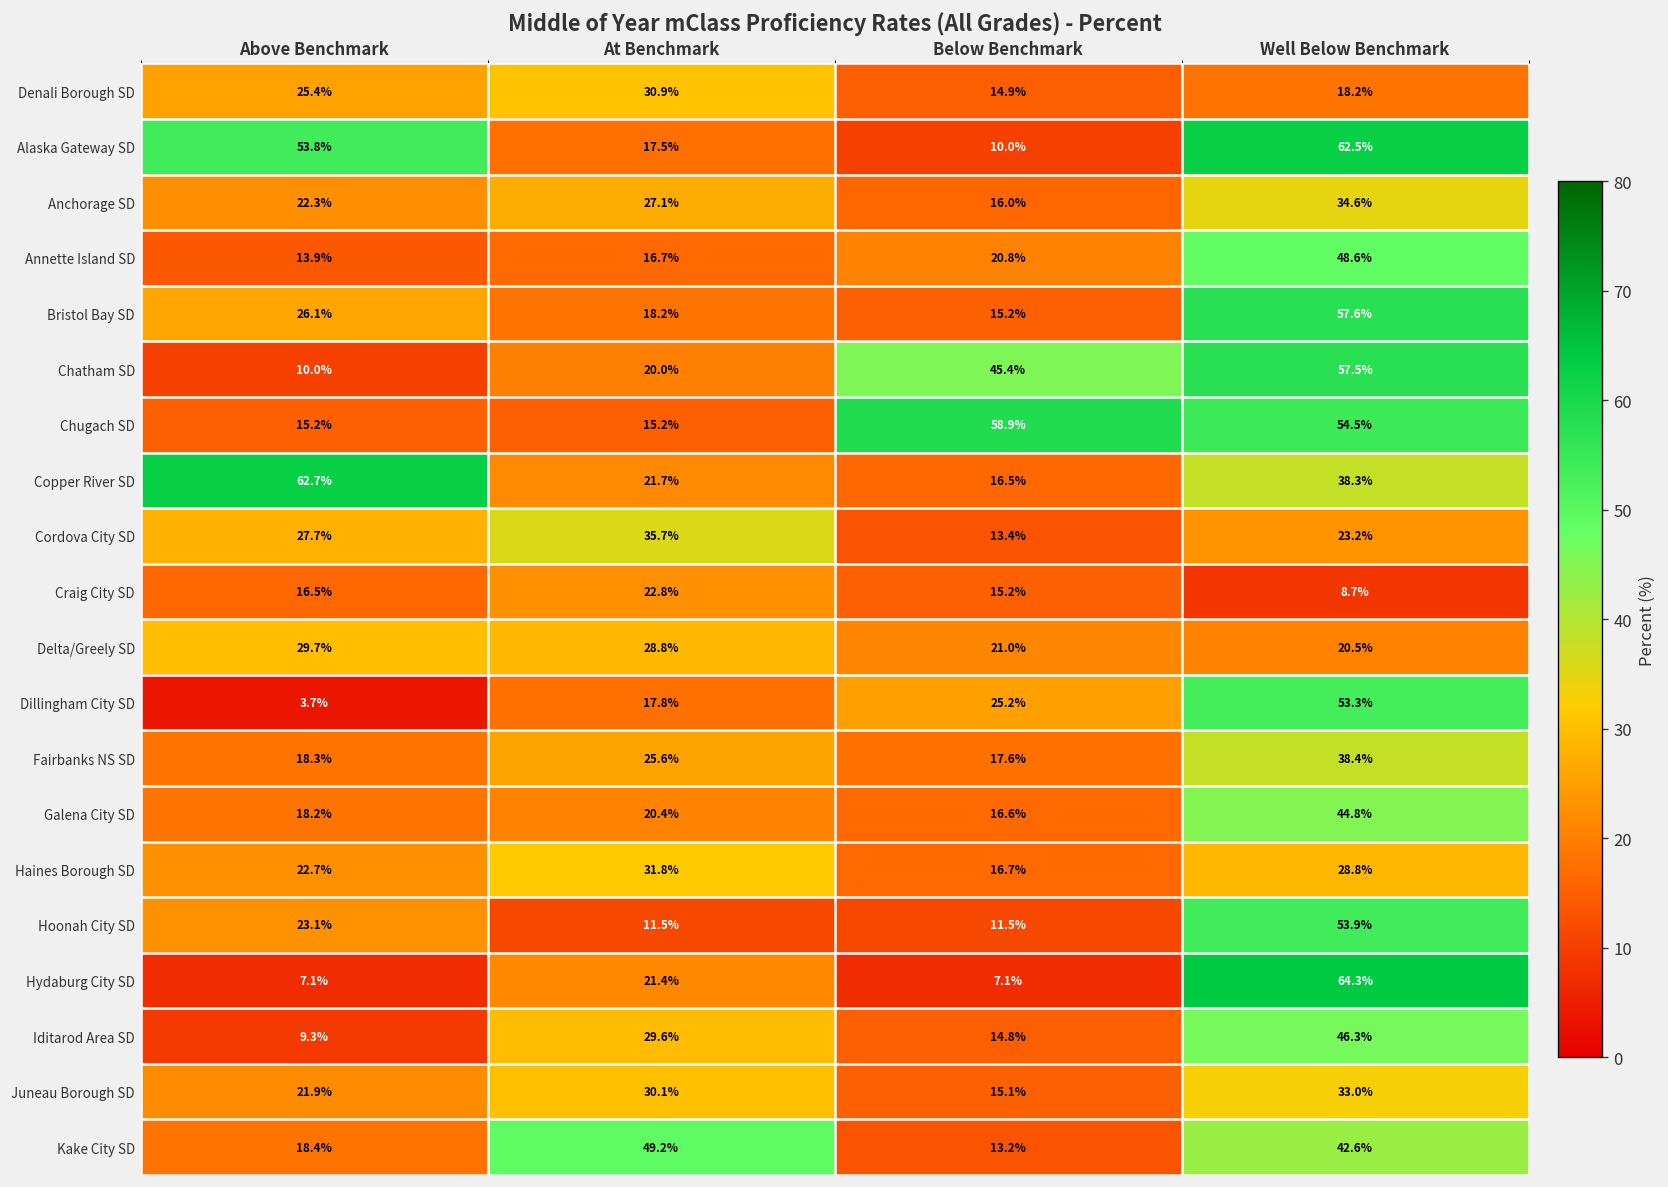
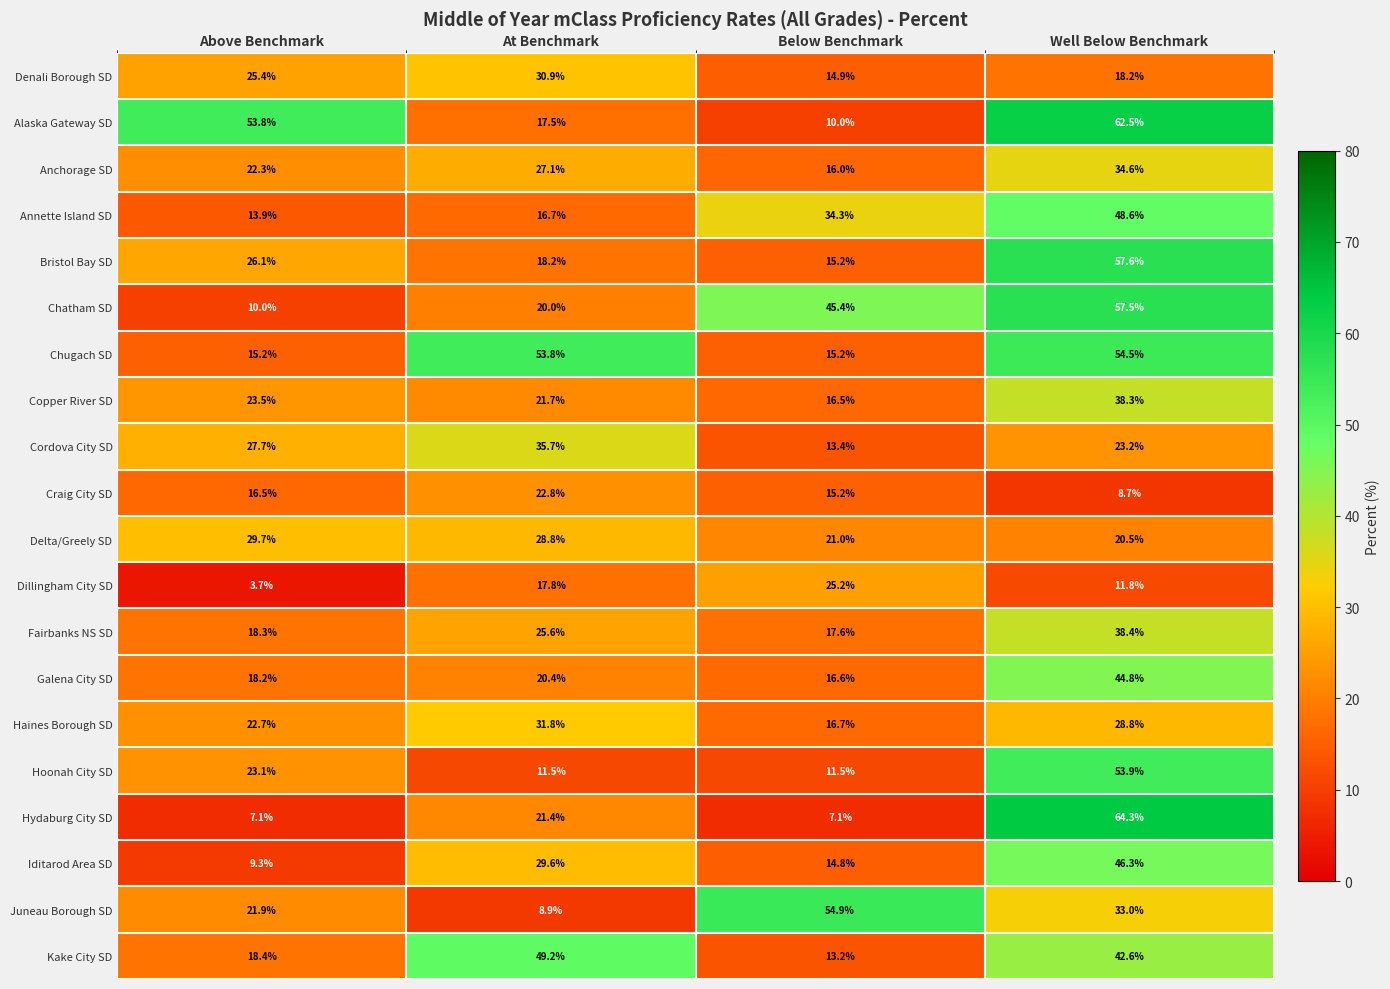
  {
    "Denali Borough SD": {
      "Above Benchmark": "25.4%",
      "At Benchmark": "30.9%",
      "Below Benchmark": "14.9%",
      "Well Below Benchmark": "18.2%"
    },
    "Alaska Gateway SD": {
      "Above Benchmark": "53.8%",
      "At Benchmark": "17.5%",
      "Below Benchmark": "10.0%",
      "Well Below Benchmark": "62.5%"
    },
    "Anchorage SD": {
      "Above Benchmark": "22.3%",
      "At Benchmark": "27.1%",
      "Below Benchmark": "16.0%",
      "Well Below Benchmark": "34.6%"
    },
    "Annette Island SD": {
      "Above Benchmark": "13.9%",
      "At Benchmark": "16.7%",
-     "Below Benchmark": "20.8%",
+     "Below Benchmark": "34.3%",
      "Well Below Benchmark": "48.6%"
    },
    "Bristol Bay SD": {
      "Above Benchmark": "26.1%",
      "At Benchmark": "18.2%",
      "Below Benchmark": "15.2%",
      "Well Below Benchmark": "57.6%"
    },
    "Chatham SD": {
      "Above Benchmark": "10.0%",
      "At Benchmark": "20.0%",
      "Below Benchmark": "45.4%",
      "Well Below Benchmark": "57.5%"
    },
    "Chugach SD": {
      "Above Benchmark": "15.2%",
-     "At Benchmark": "15.2%",
-     "Below Benchmark": "58.9%",
+     "At Benchmark": "53.8%",
+     "Below Benchmark": "15.2%",
      "Well Below Benchmark": "54.5%"
    },
    "Copper River SD": {
-     "Above Benchmark": "62.7%",
+     "Above Benchmark": "23.5%",
      "At Benchmark": "21.7%",
      "Below Benchmark": "16.5%",
      "Well Below Benchmark": "38.3%"
    },
    "Cordova City SD": {
      "Above Benchmark": "27.7%",
      "At Benchmark": "35.7%",
      "Below Benchmark": "13.4%",
      "Well Below Benchmark": "23.2%"
    },
    "Craig City SD": {
      "Above Benchmark": "16.5%",
      "At Benchmark": "22.8%",
      "Below Benchmark": "15.2%",
      "Well Below Benchmark": "8.7%"
    },
    "Delta/Greely SD": {
      "Above Benchmark": "29.7%",
      "At Benchmark": "28.8%",
      "Below Benchmark": "21.0%",
      "Well Below Benchmark": "20.5%"
    },
    "Dillingham City SD": {
      "Above Benchmark": "3.7%",
      "At Benchmark": "17.8%",
      "Below Benchmark": "25.2%",
-     "Well Below Benchmark": "53.3%"
+     "Well Below Benchmark": "11.8%"
    },
    "Fairbanks NS SD": {
      "Above Benchmark": "18.3%",
      "At Benchmark": "25.6%",
      "Below Benchmark": "17.6%",
      "Well Below Benchmark": "38.4%"
    },
    "Galena City SD": {
      "Above Benchmark": "18.2%",
      "At Benchmark": "20.4%",
      "Below Benchmark": "16.6%",
      "Well Below Benchmark": "44.8%"
    },
    "Haines Borough SD": {
      "Above Benchmark": "22.7%",
      "At Benchmark": "31.8%",
      "Below Benchmark": "16.7%",
      "Well Below Benchmark": "28.8%"
    },
    "Hoonah City SD": {
      "Above Benchmark": "23.1%",
      "At Benchmark": "11.5%",
      "Below Benchmark": "11.5%",
      "Well Below Benchmark": "53.9%"
    },
    "Hydaburg City SD": {
      "Above Benchmark": "7.1%",
      "At Benchmark": "21.4%",
      "Below Benchmark": "7.1%",
      "Well Below Benchmark": "64.3%"
    },
    "Iditarod Area SD": {
      "Above Benchmark": "9.3%",
      "At Benchmark": "29.6%",
      "Below Benchmark": "14.8%",
      "Well Below Benchmark": "46.3%"
    },
    "Juneau Borough SD": {
      "Above Benchmark": "21.9%",
-     "At Benchmark": "30.1%",
-     "Below Benchmark": "15.1%",
+     "At Benchmark": "8.9%",
+     "Below Benchmark": "54.9%",
      "Well Below Benchmark": "33.0%"
    },
    "Kake City SD": {
      "Above Benchmark": "18.4%",
      "At Benchmark": "49.2%",
      "Below Benchmark": "13.2%",
      "Well Below Benchmark": "42.6%"
    }
  }
